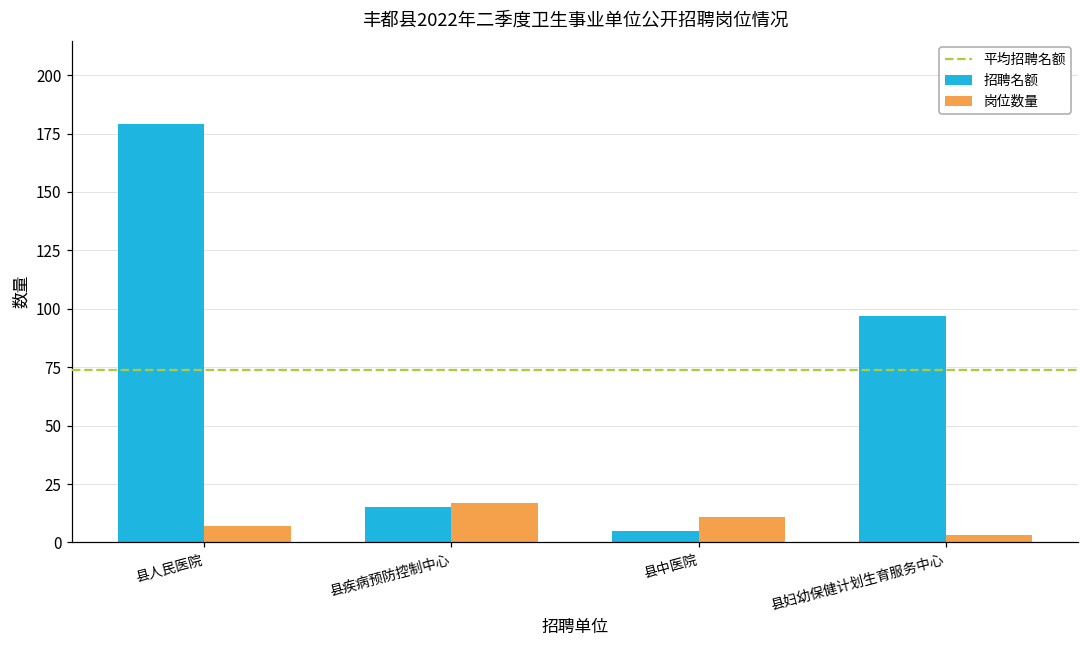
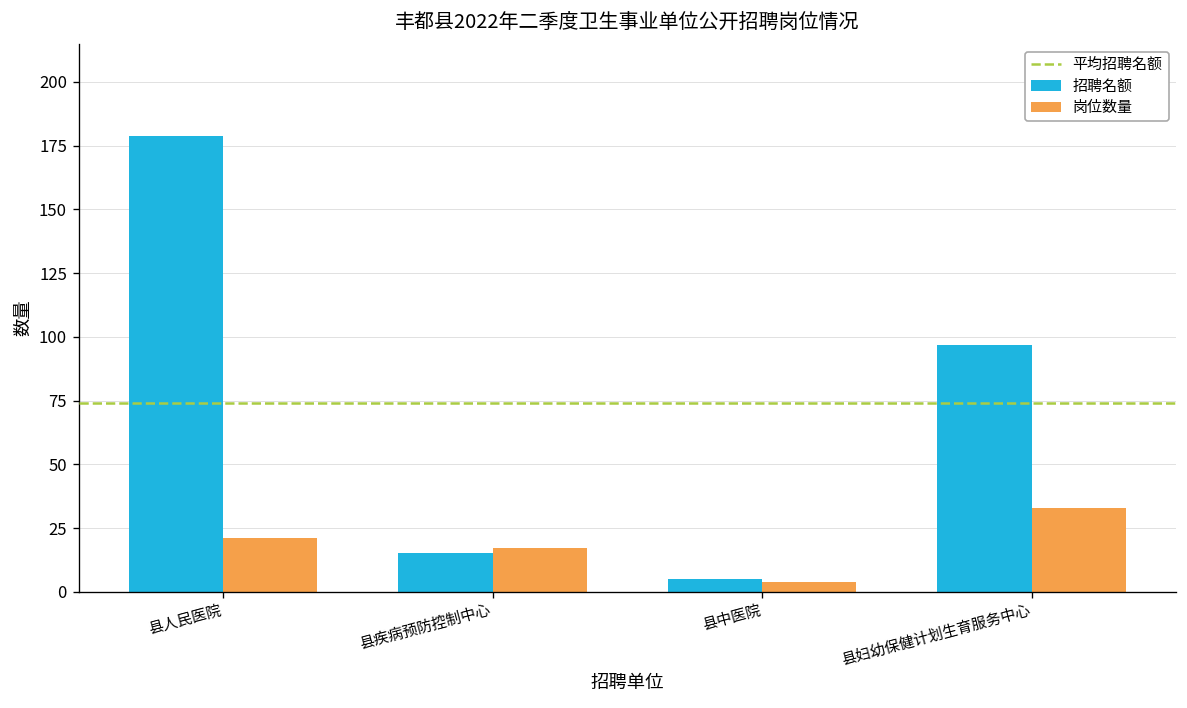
  {
    "招聘名额": {
      "县人民医院": 179,
      "县疾病预防控制中心": 15,
      "县中医院": 5,
      "县妇幼保健计划生育服务中心": 97
    },
    "岗位数量": {
-     "县人民医院": 7,
+     "县人民医院": 21,
      "县疾病预防控制中心": 17,
-     "县中医院": 11,
-     "县妇幼保健计划生育服务中心": 3
+     "县中医院": 4,
+     "县妇幼保健计划生育服务中心": 33
    }
  }
